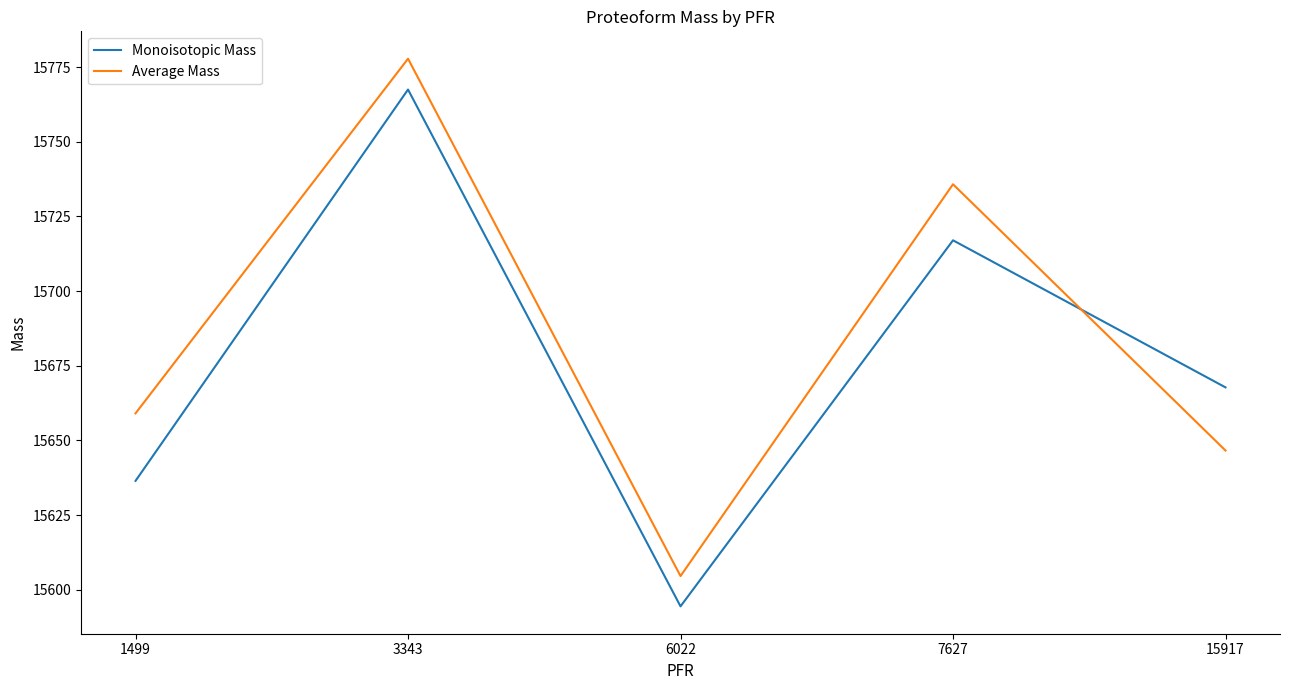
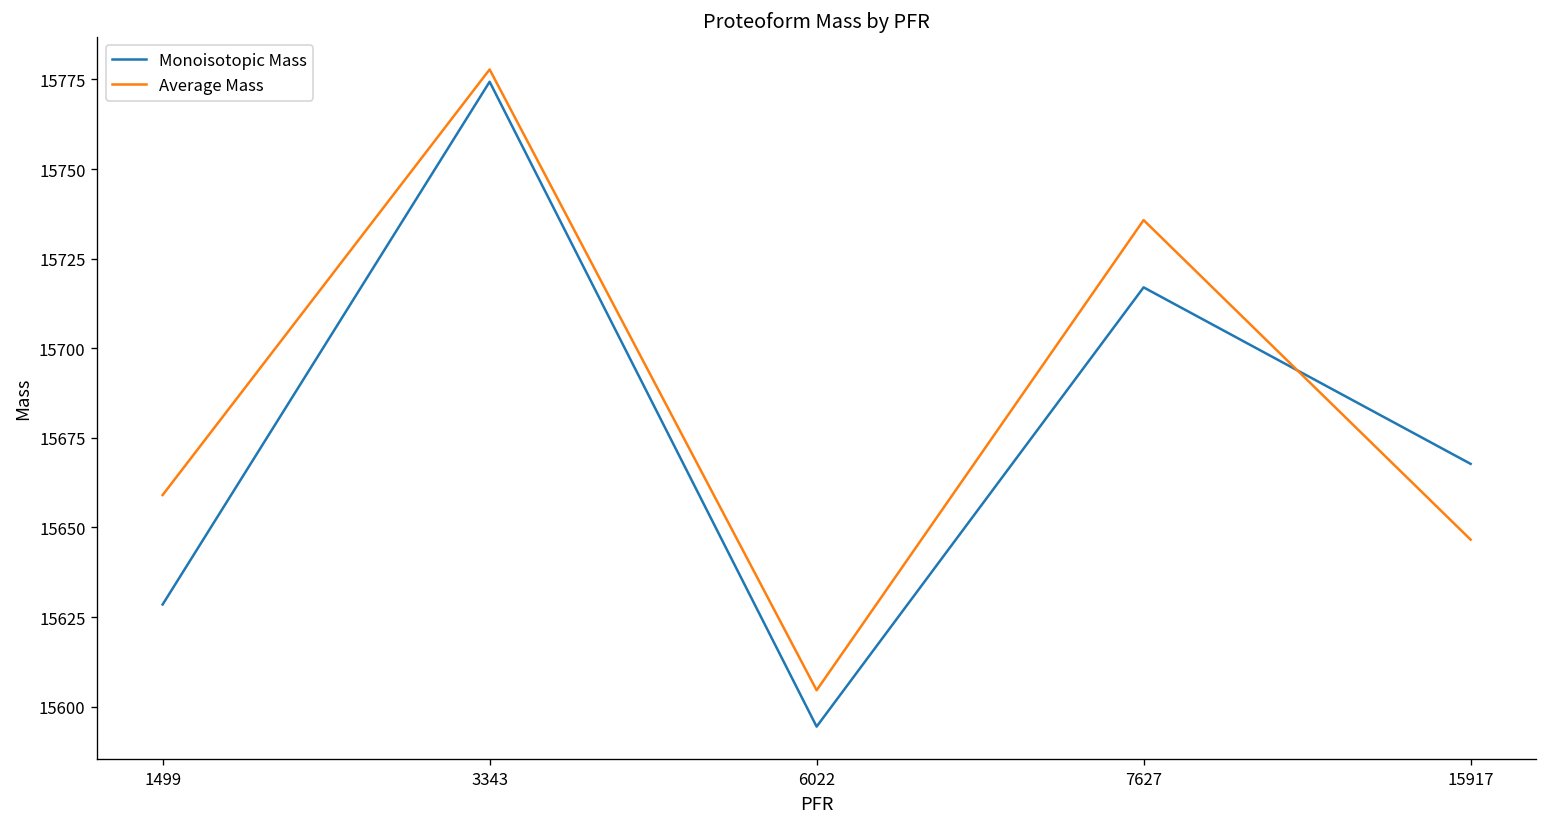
  {
    "Monoisotopic Mass": {
-     "1499": 15636,
-     "3343": 15767,
+     "1499": 15628,
+     "3343": 15774,
      "6022": 15594,
      "7627": 15717,
      "15917": 15668
    },
    "Average Mass": {
      "1499": 15659,
      "3343": 15778,
      "6022": 15605,
      "7627": 15736,
      "15917": 15647
    }
  }
